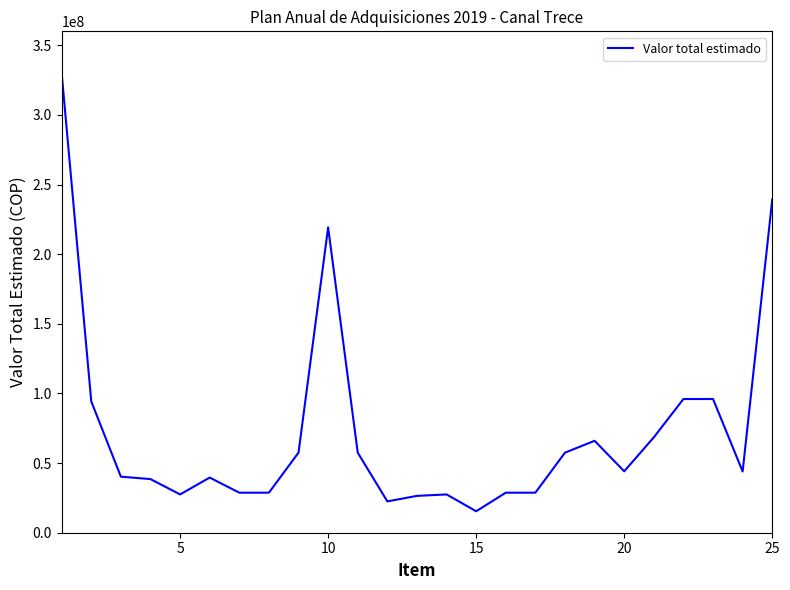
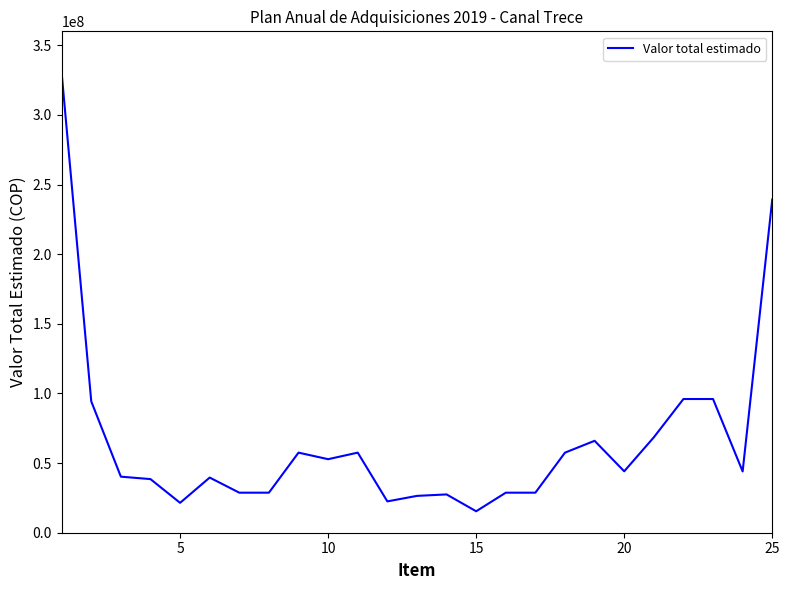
  {
-   "5": 28000000,
-   "10": 219000000,
+   "5": 21000000,
+   "10": 53000000,
    "15": 15000000,
    "20": 44000000,
    "25": 239000000
  }
